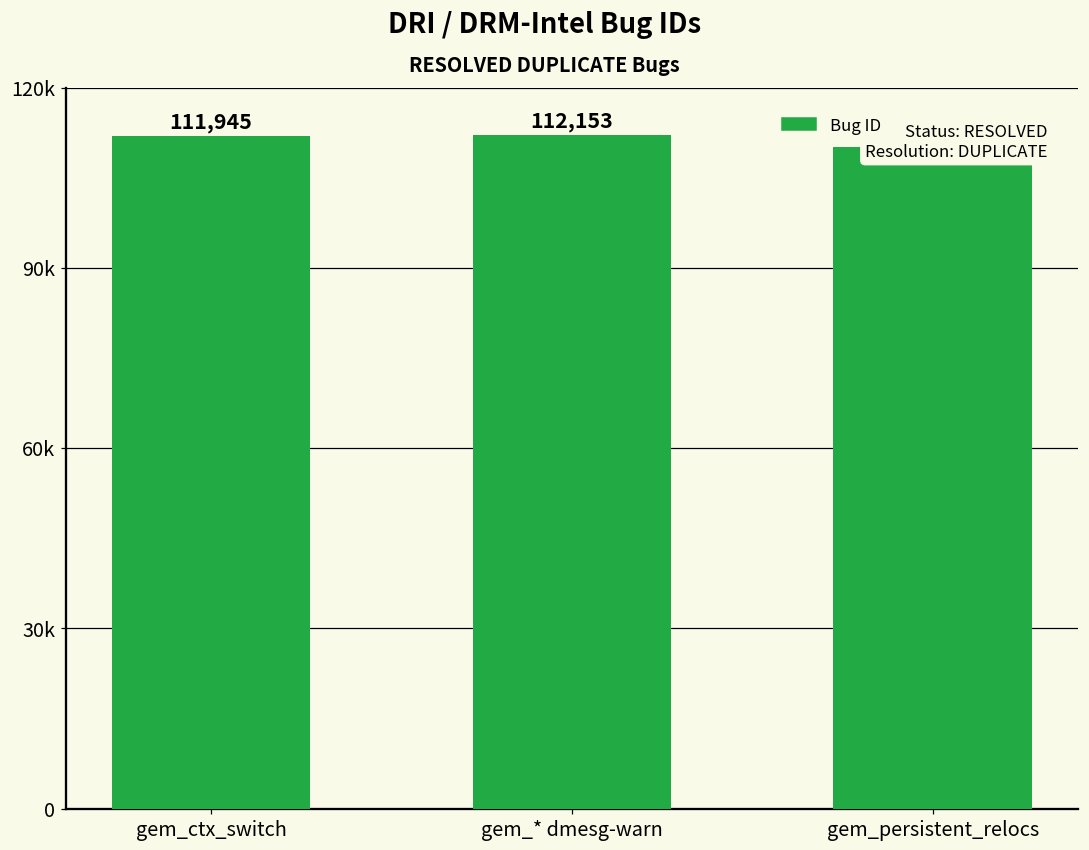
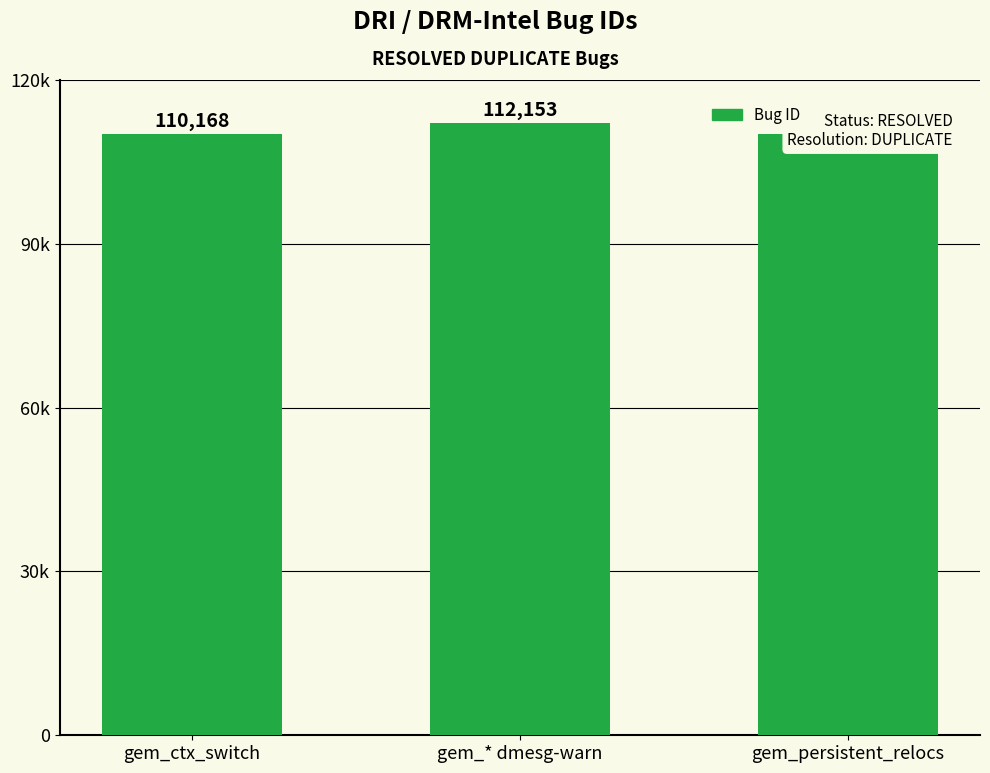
  {
-   "gem_ctx_switch": "111,945",
+   "gem_ctx_switch": "110,168",
    "gem_* dmesg-warn": "112,153"
  }
